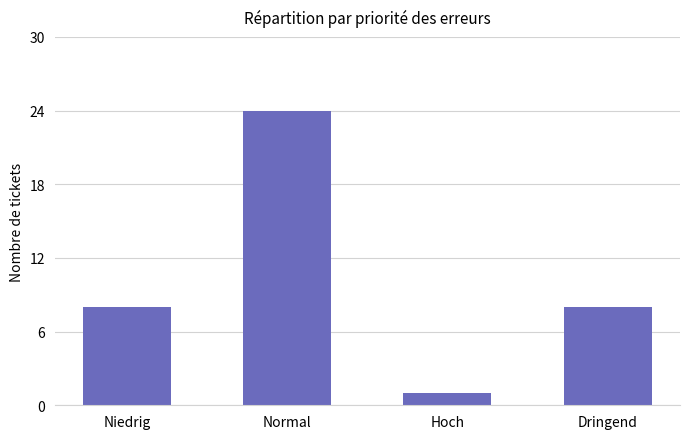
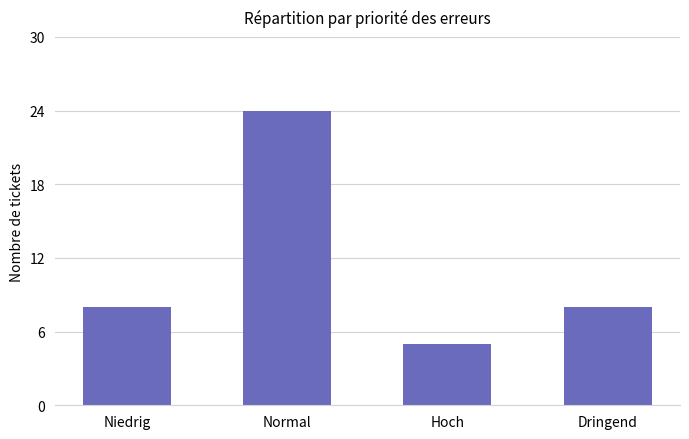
  {
    "Niedrig": 8,
    "Normal": 24,
-   "Hoch": 1,
+   "Hoch": 5,
    "Dringend": 8
  }
